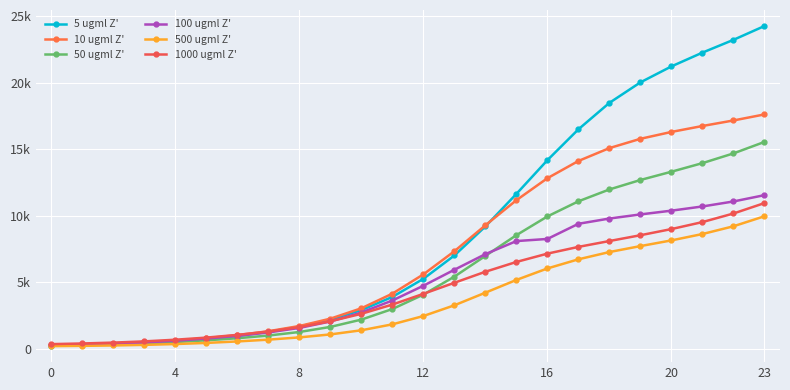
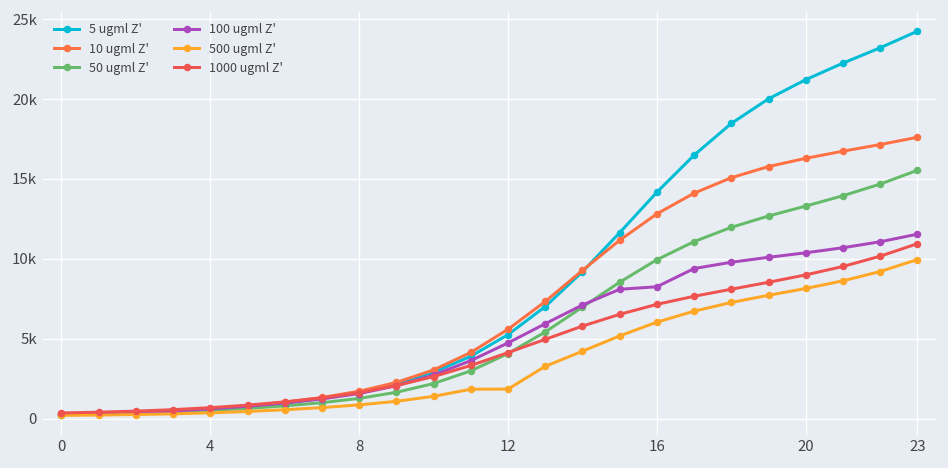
  {
    "5 ugml Z'": {
      "12": 5300,
      "16": 14200,
      "20": 21200,
      "23": 24200
    },
    "50 ugml Z'": {
      "8": 1300,
      "16": 9900,
      "20": 13300,
      "23": 15500
    },
    "100 ugml Z'": {
      "12": 4700,
      "16": 8200,
      "20": 10400,
      "23": 11500
    },
    "500 ugml Z'": {
      "8": 900,
-     "12": 2500,
+     "12": 1800,
      "16": 6000,
      "20": 8100,
      "23": 10000
    }
  }
